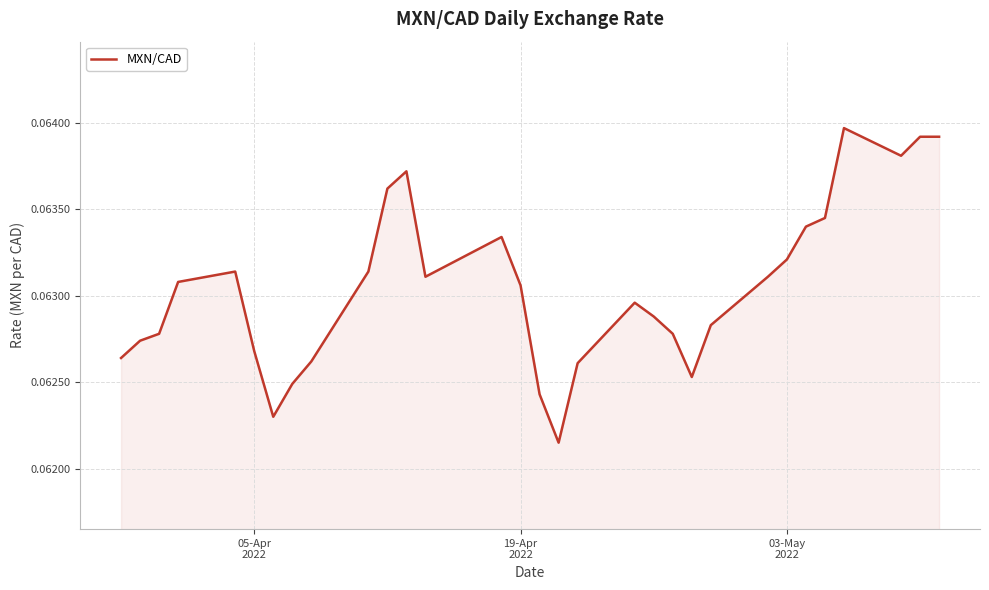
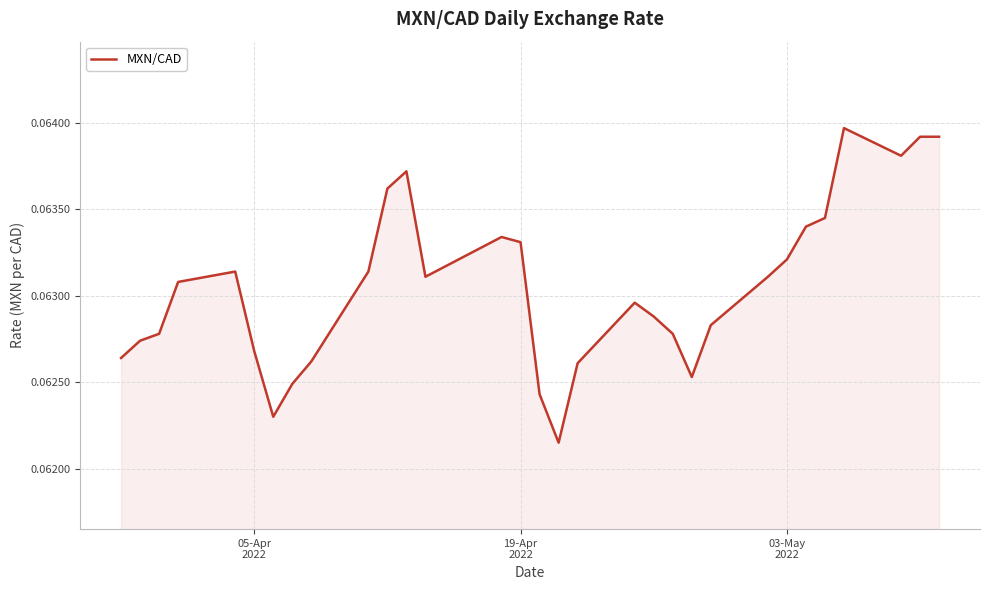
  {
    "05-Apr 2022": 0.06268,
-   "19-Apr 2022": 0.06306,
+   "19-Apr 2022": 0.06331,
    "03-May 2022": 0.06321
  }
